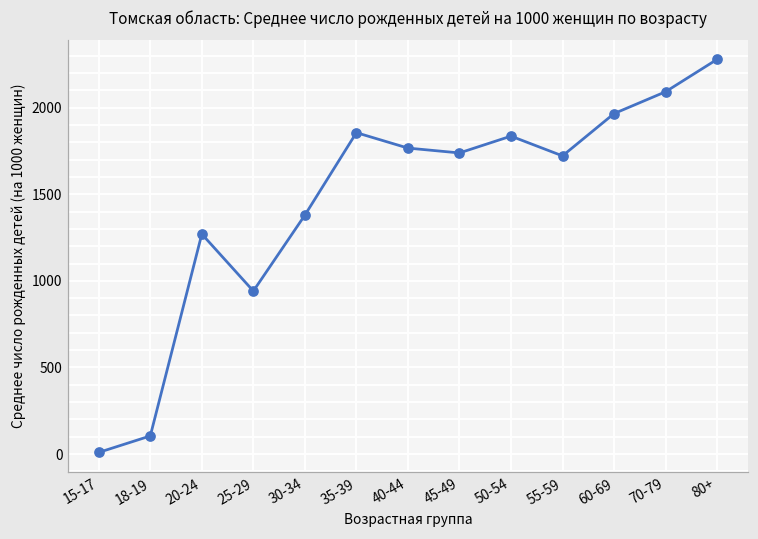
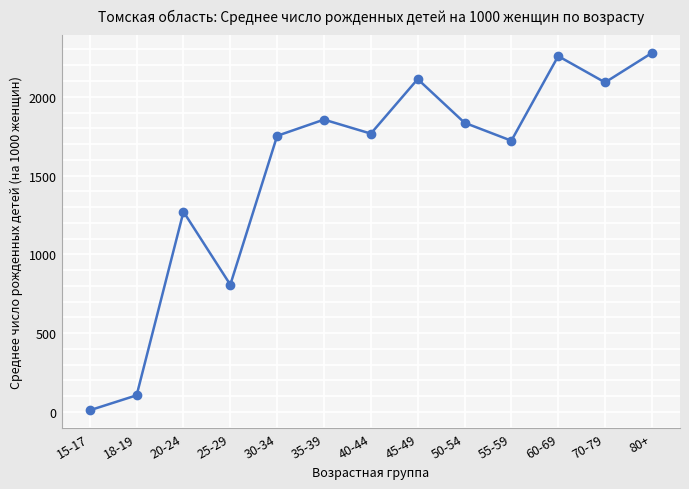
  {
    "15-17": 10,
    "18-19": 110,
    "20-24": 1270,
-   "25-29": 940,
-   "30-34": 1380,
+   "25-29": 810,
+   "30-34": 1750,
    "35-39": 1860,
    "40-44": 1770,
-   "45-49": 1740,
+   "45-49": 2110,
    "50-54": 1840,
    "55-59": 1720,
-   "60-69": 1970,
+   "60-69": 2260,
    "70-79": 2090,
    "80+": 2280
  }
